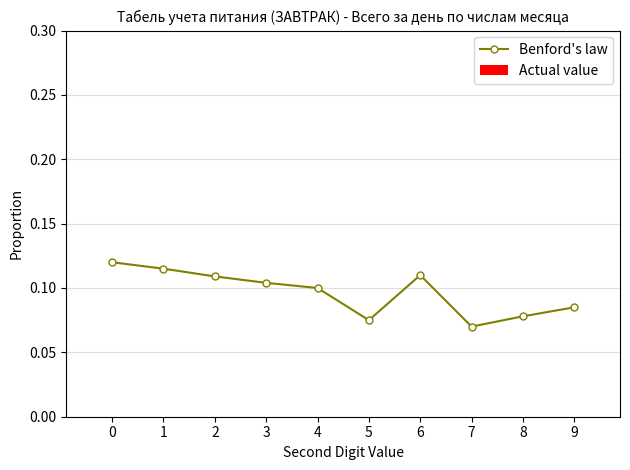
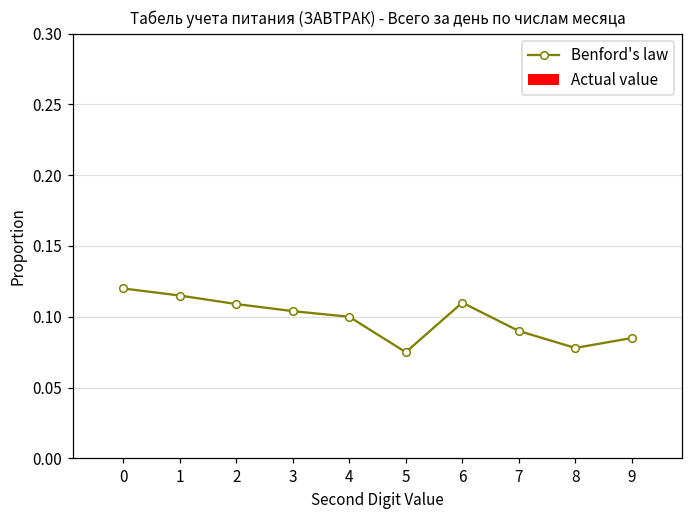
  {
    "Benford's law": {
      "0": 0.12,
      "1": 0.115,
      "2": 0.11,
      "3": 0.104,
      "4": 0.10,
      "5": 0.075,
      "6": 0.11,
-     "7": 0.07,
+     "7": 0.09,
      "8": 0.078,
      "9": 0.085
    },
    "Actual value": {
      "0": 0.00,
      "1": 0.00,
      "2": 0.00,
      "3": 0.00,
      "4": 0.00,
      "5": 0.00,
      "6": 0.00,
      "7": 0.00,
      "8": 0.00,
      "9": 0.00
    }
  }
